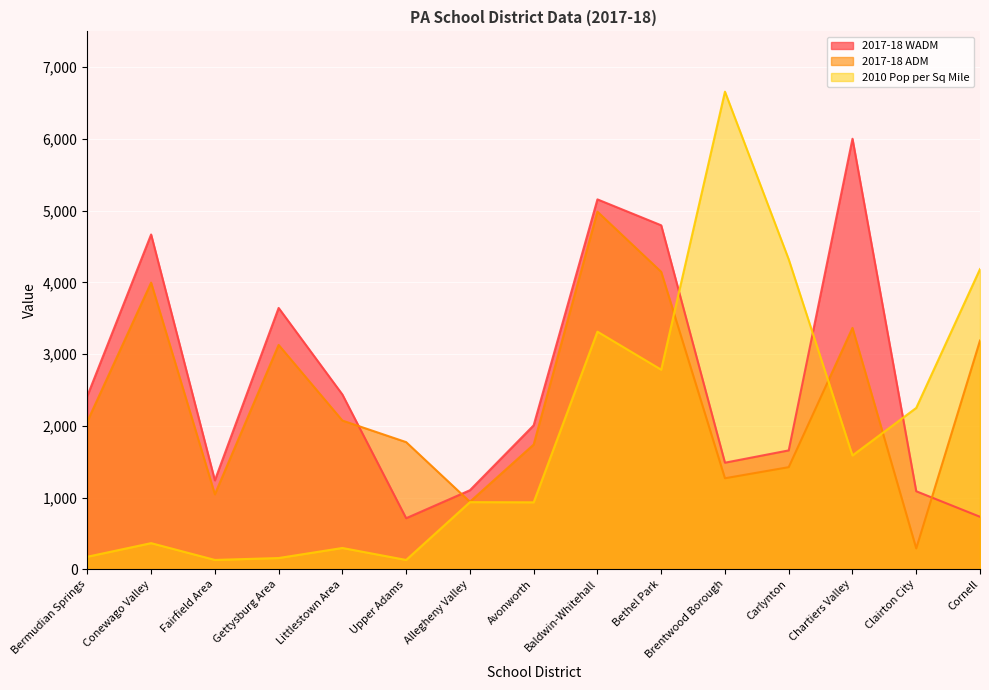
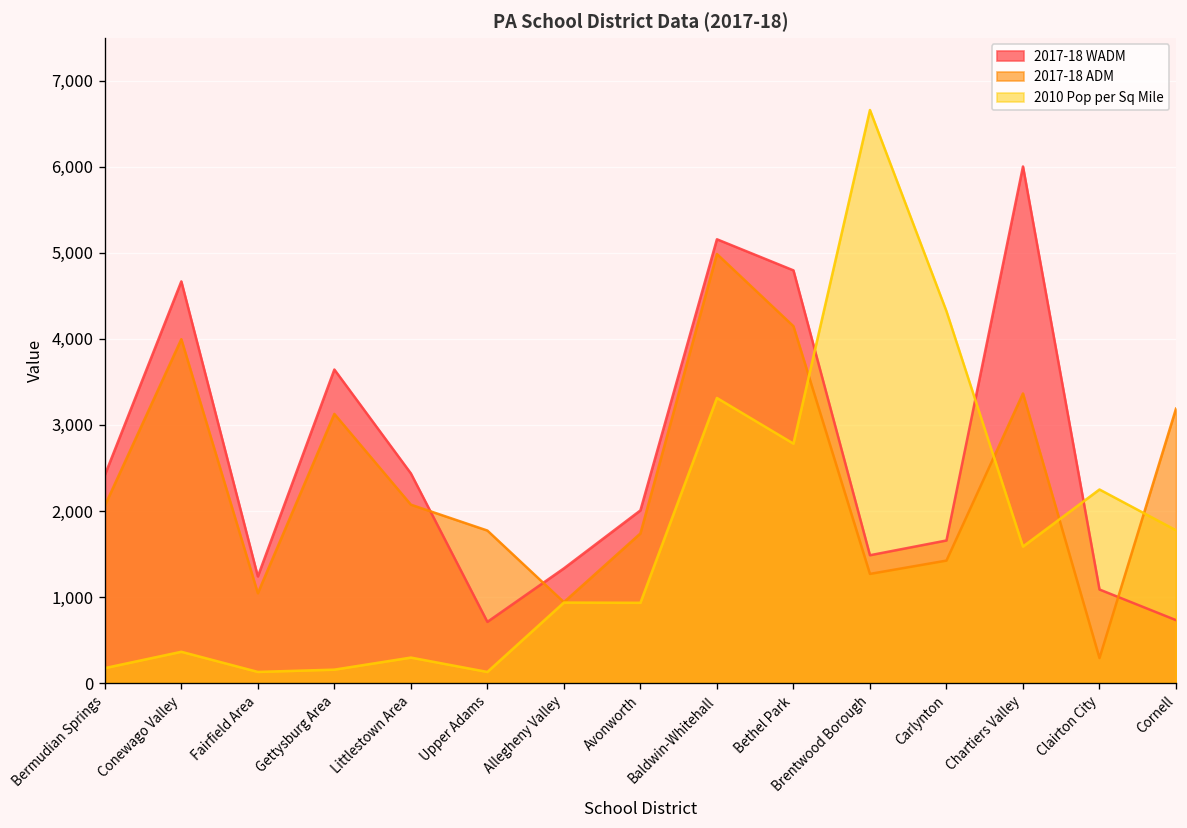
  {
    "2017-18 WADM": {
      "Bermudian Springs": "2,400",
      "Conewago Valley": "4,700",
      "Fairfield Area": "1,200",
      "Gettysburg Area": "3,600",
      "Littlestown Area": "2,400",
      "Upper Adams": "700",
-     "Allegheny Valley": "1,100",
+     "Allegheny Valley": "1,300",
      "Avonworth": "2,000",
      "Baldwin-Whitehall": "5,200",
      "Bethel Park": "4,800",
      "Brentwood Borough": "1,500",
      "Carlynton": "1,700",
      "Chartiers Valley": "6,000",
      "Clairton City": "1,100",
      "Cornell": "700"
    },
    "2017-18 ADM": {
      "Bermudian Springs": "2,100",
      "Conewago Valley": "4,000",
      "Fairfield Area": "1,000",
      "Gettysburg Area": "3,100",
      "Littlestown Area": "2,100",
      "Upper Adams": "1,800",
      "Avonworth": "1,700",
      "Baldwin-Whitehall": "5,000",
      "Bethel Park": "4,100",
      "Brentwood Borough": "1,300",
      "Carlynton": "1,400",
      "Chartiers Valley": "3,400",
      "Clairton City": "300",
      "Cornell": "3,200"
    },
    "2010 Pop per Sq Mile": {
      "Bermudian Springs": "200",
      "Conewago Valley": "400",
      "Fairfield Area": "100",
      "Gettysburg Area": "200",
      "Littlestown Area": "300",
      "Upper Adams": "100",
      "Avonworth": "900",
      "Baldwin-Whitehall": "3,300",
      "Bethel Park": "2,800",
      "Brentwood Borough": "6,700",
      "Carlynton": "4,300",
      "Chartiers Valley": "1,600",
      "Clairton City": "2,200",
-     "Cornell": "4,200"
+     "Cornell": "1,800"
    }
  }
